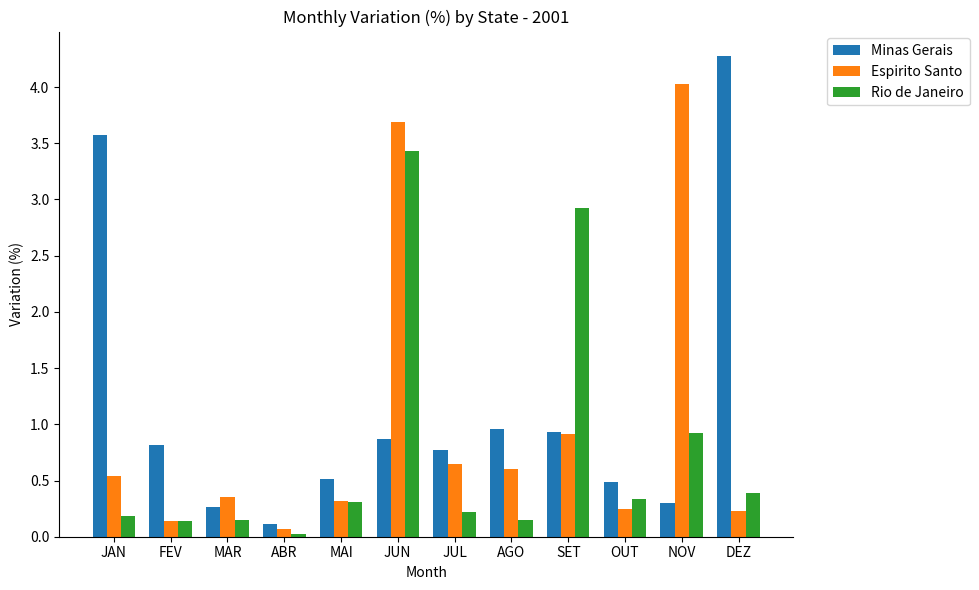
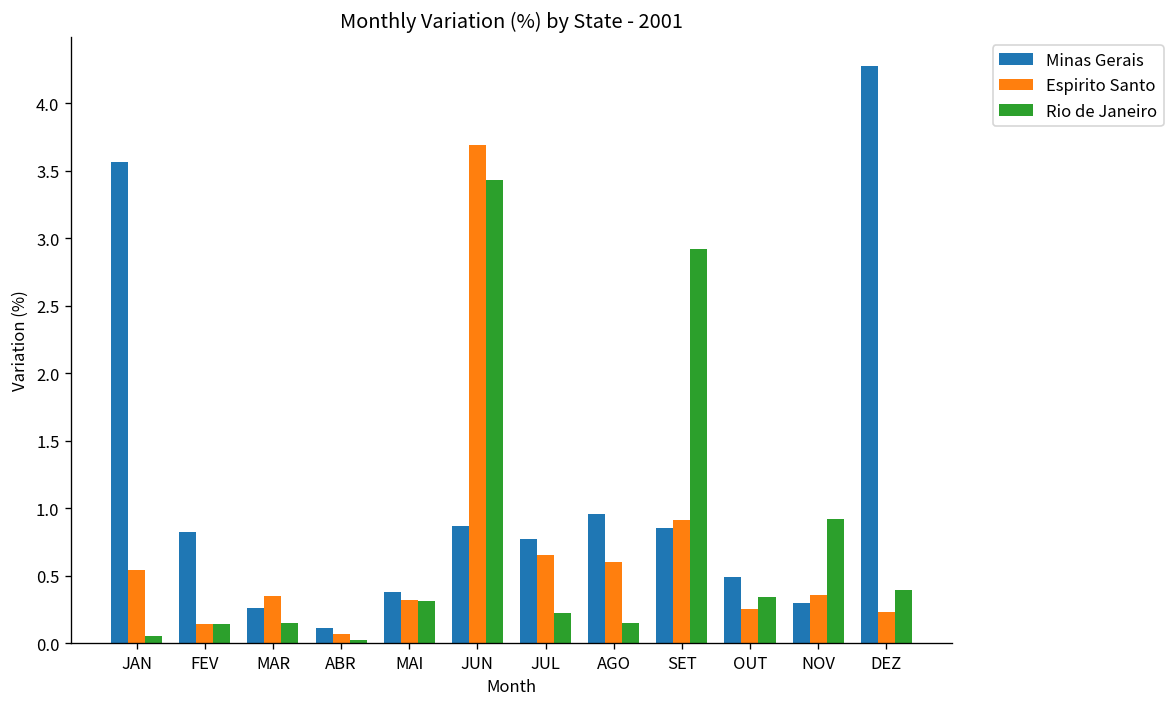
  {
    "Minas Gerais": {
      "JAN": 3.57,
      "FEV": 0.82,
      "MAR": 0.26,
      "ABR": 0.11,
-     "MAI": 0.51,
+     "MAI": 0.38,
      "JUN": 0.87,
      "JUL": 0.77,
      "AGO": 0.96,
-     "SET": 0.93,
+     "SET": 0.85,
      "OUT": 0.49,
      "NOV": 0.30,
      "DEZ": 4.28
    },
    "Espirito Santo": {
      "JAN": 0.54,
      "FEV": 0.14,
      "MAR": 0.35,
      "ABR": 0.07,
      "MAI": 0.32,
      "JUN": 3.69,
      "JUL": 0.65,
      "AGO": 0.60,
      "SET": 0.91,
      "OUT": 0.25,
-     "NOV": 4.03,
+     "NOV": 0.36,
      "DEZ": 0.23
    },
    "Rio de Janeiro": {
-     "JAN": 0.18,
+     "JAN": 0.05,
      "FEV": 0.14,
      "MAR": 0.15,
      "MAI": 0.31,
      "JUN": 3.43,
      "JUL": 0.22,
      "AGO": 0.15,
      "SET": 2.92,
      "OUT": 0.34,
      "NOV": 0.92,
      "DEZ": 0.39
    }
  }
